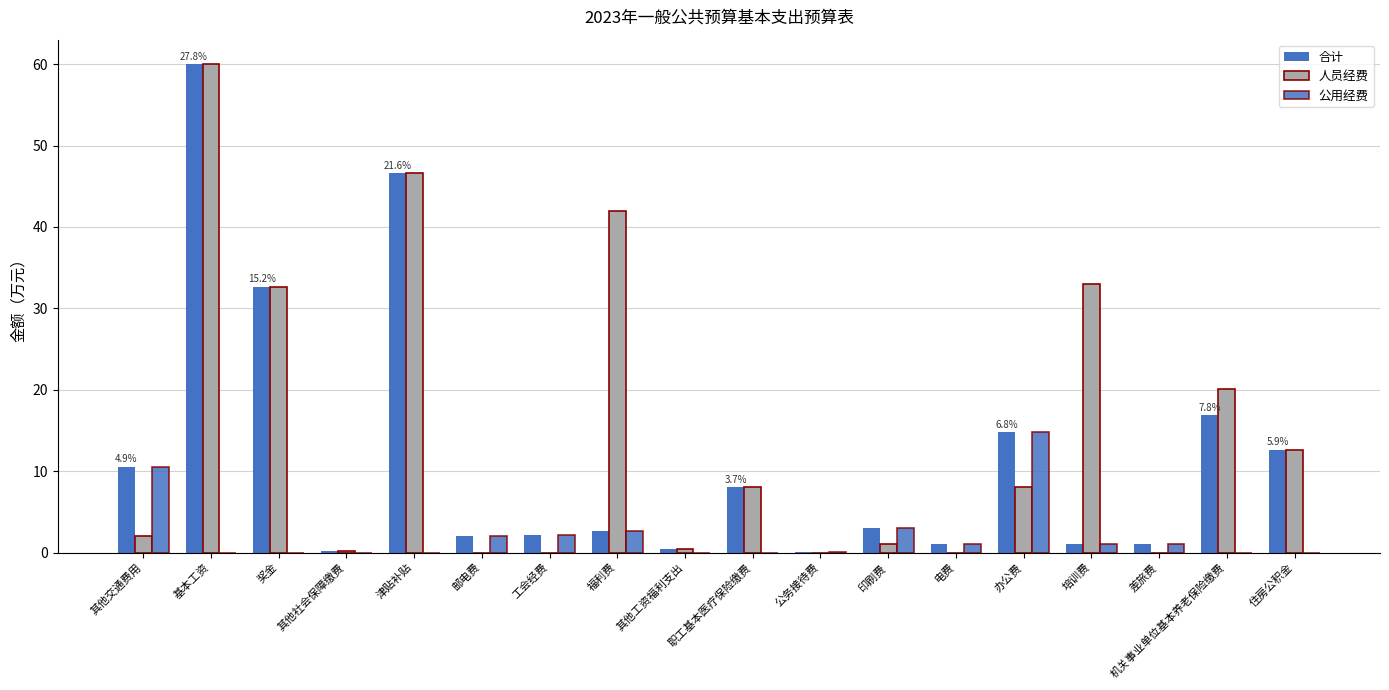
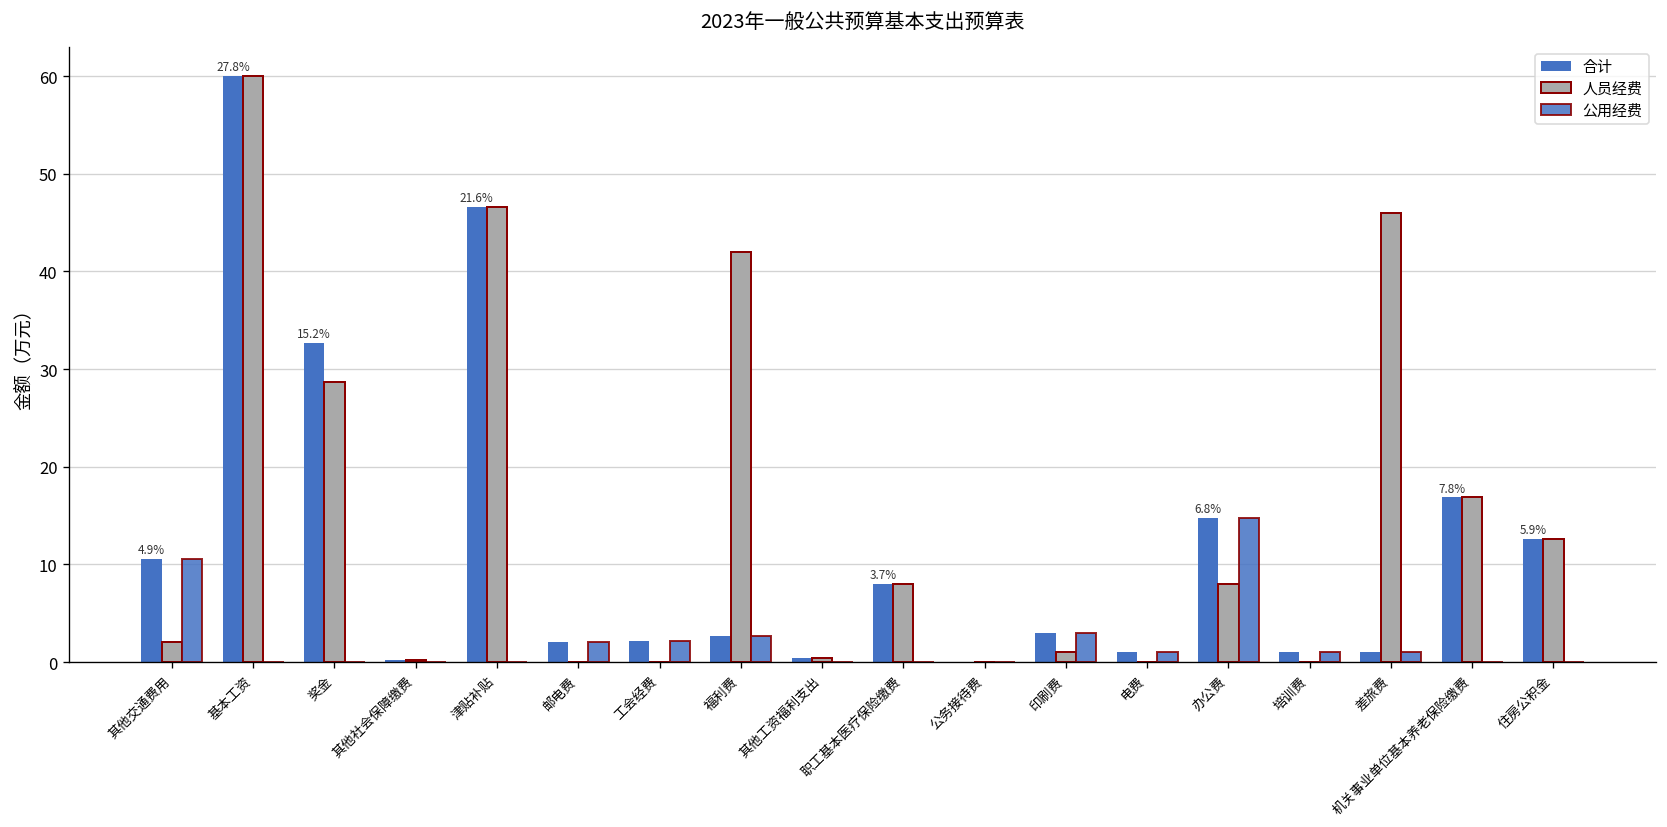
  {
    "人员经费": {
      "其他交通费用": 2,
      "基本工资": 60,
-     "奖金": 33,
+     "奖金": 29,
      "津贴补贴": 47,
      "邮电费": 0,
      "工会经费": 0,
      "福利费": 42,
      "其他工资福利支出": 0,
      "职工基本医疗保险缴费": 8,
      "公务接待费": 0,
      "印刷费": 1,
      "电费": 0,
      "办公费": 8,
-     "培训费": 33,
-     "差旅费": 0,
-     "机关事业单位基本养老保险缴费": 20,
+     "培训费": 0,
+     "差旅费": 46,
+     "机关事业单位基本养老保险缴费": 17,
      "住房公积金": 13
    }
  }
